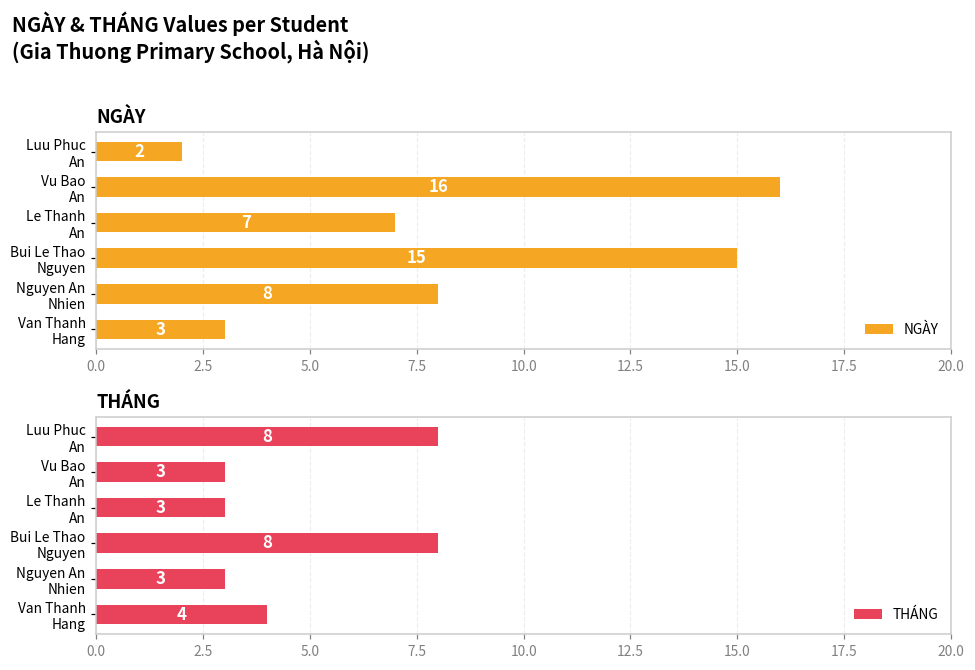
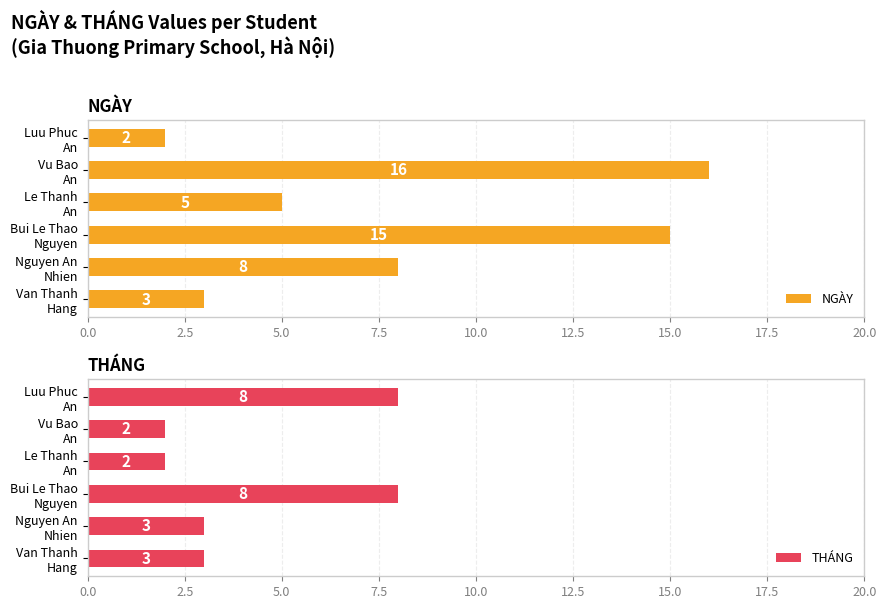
  {
    "NGÀY": {
      "Luu Phuc An": 2,
      "Vu Bao An": 16,
-     "Le Thanh An": 7,
+     "Le Thanh An": 5,
      "Bui Le Thao Nguyen": 15,
      "Nguyen An Nhien": 8,
      "Van Thanh Hang": 3
    },
    "THÁNG": {
      "Luu Phuc An": 8,
-     "Vu Bao An": 3,
-     "Le Thanh An": 3,
+     "Vu Bao An": 2,
+     "Le Thanh An": 2,
      "Bui Le Thao Nguyen": 8,
      "Nguyen An Nhien": 3,
-     "Van Thanh Hang": 4
+     "Van Thanh Hang": 3
    }
  }
